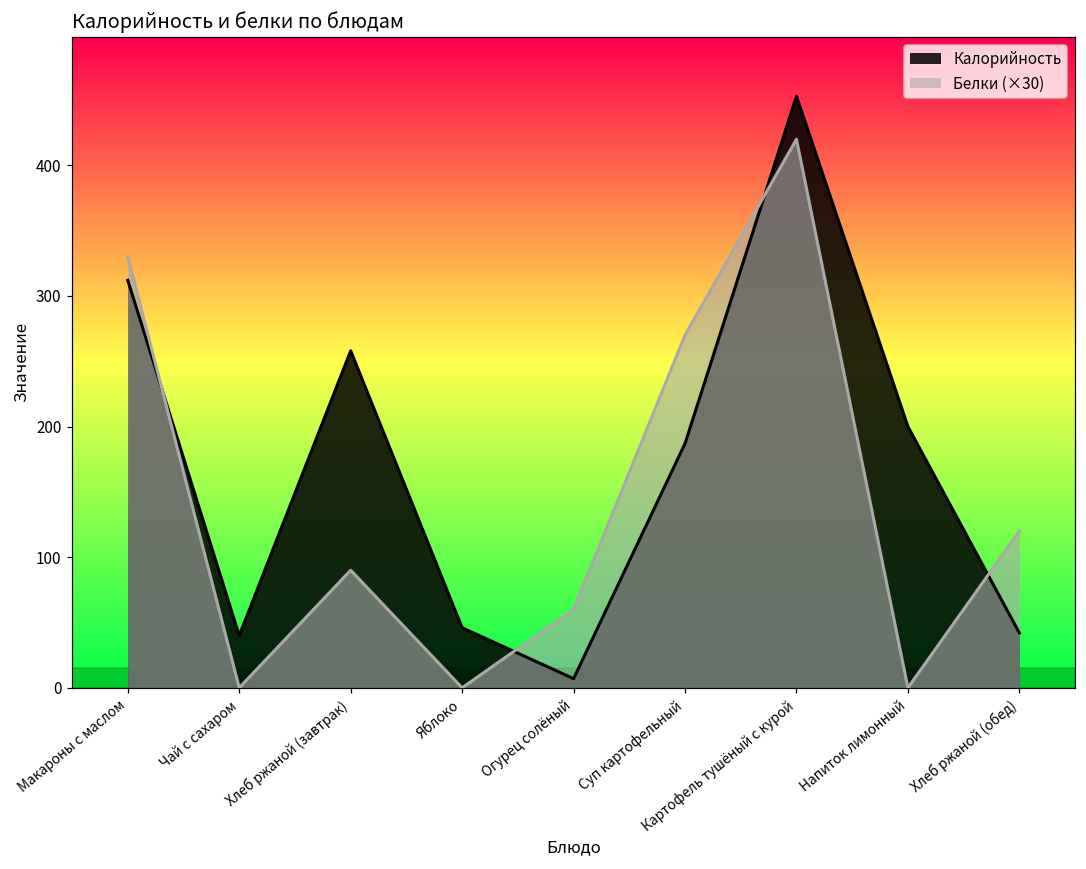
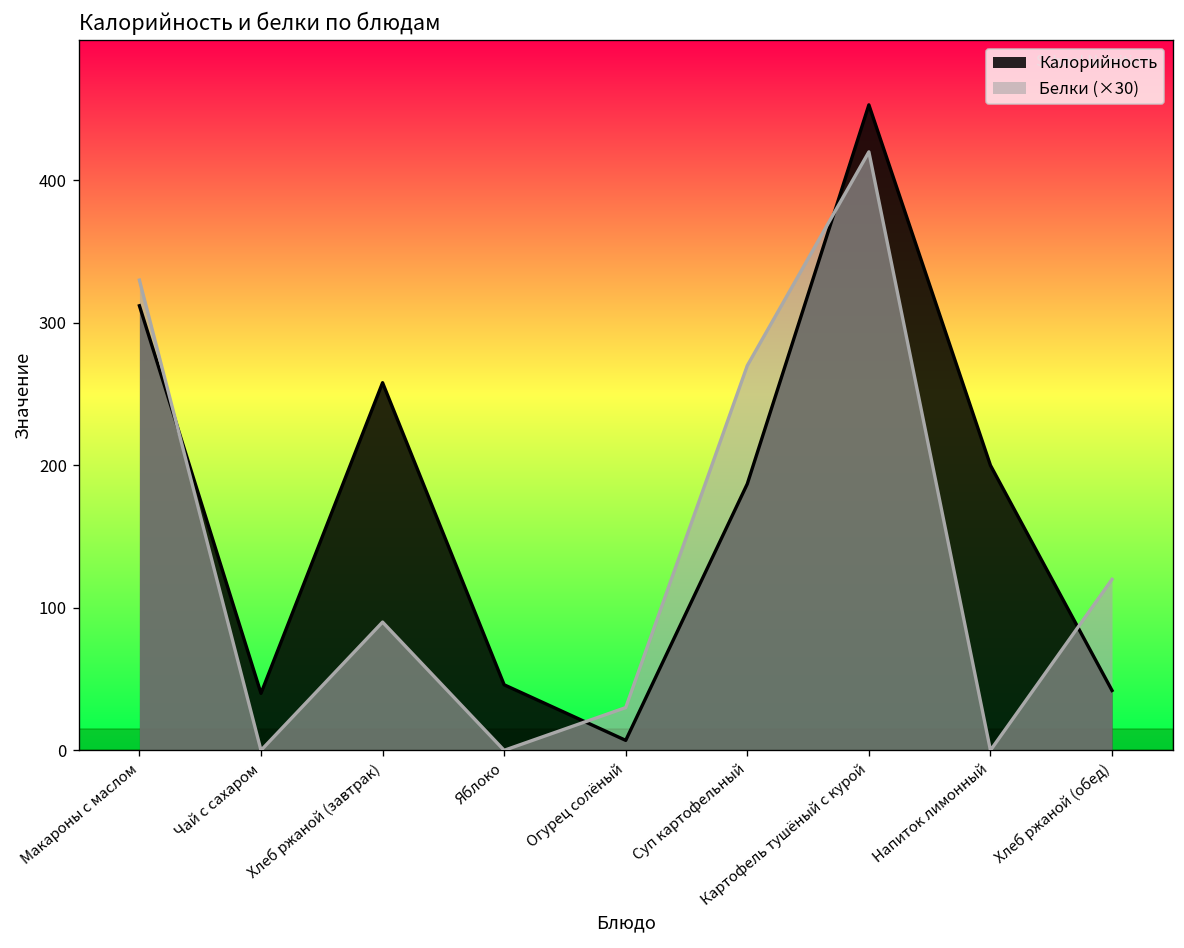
  {
    "Калорийность": {
      "Макароны с маслом": 312,
      "Чай с сахаром": 40,
      "Хлеб ржаной (завтрак)": 258,
      "Яблоко": 46,
      "Огурец солёный": 7,
      "Суп картофельный": 187,
      "Картофель тушёный с курой": 453,
      "Напиток лимонный": 200,
      "Хлеб ржаной (обед)": 42
    },
    "Белки (×30)": {
      "Макароны с маслом": 330,
      "Чай с сахаром": 0,
      "Хлеб ржаной (завтрак)": 90,
      "Яблоко": 0,
-     "Огурец солёный": 60,
+     "Огурец солёный": 30,
      "Суп картофельный": 270,
      "Картофель тушёный с курой": 420,
      "Напиток лимонный": 0,
      "Хлеб ржаной (обед)": 120
    }
  }
